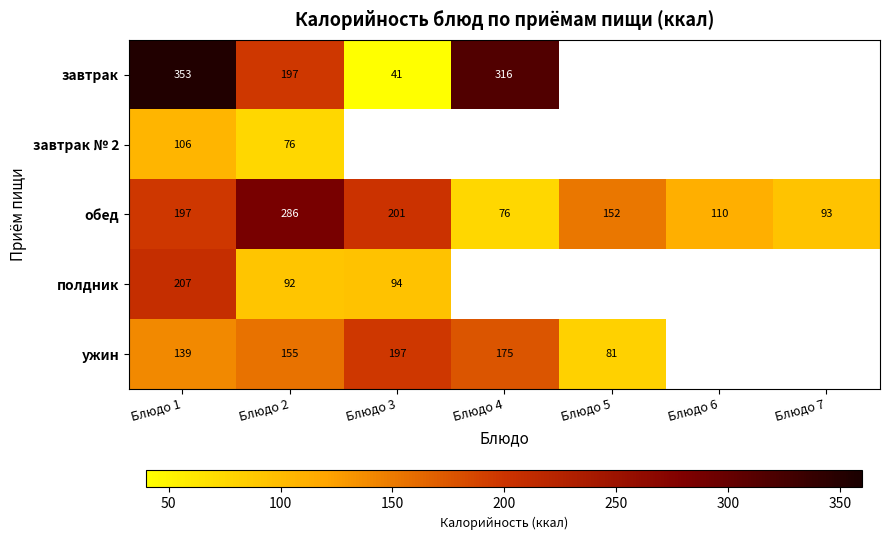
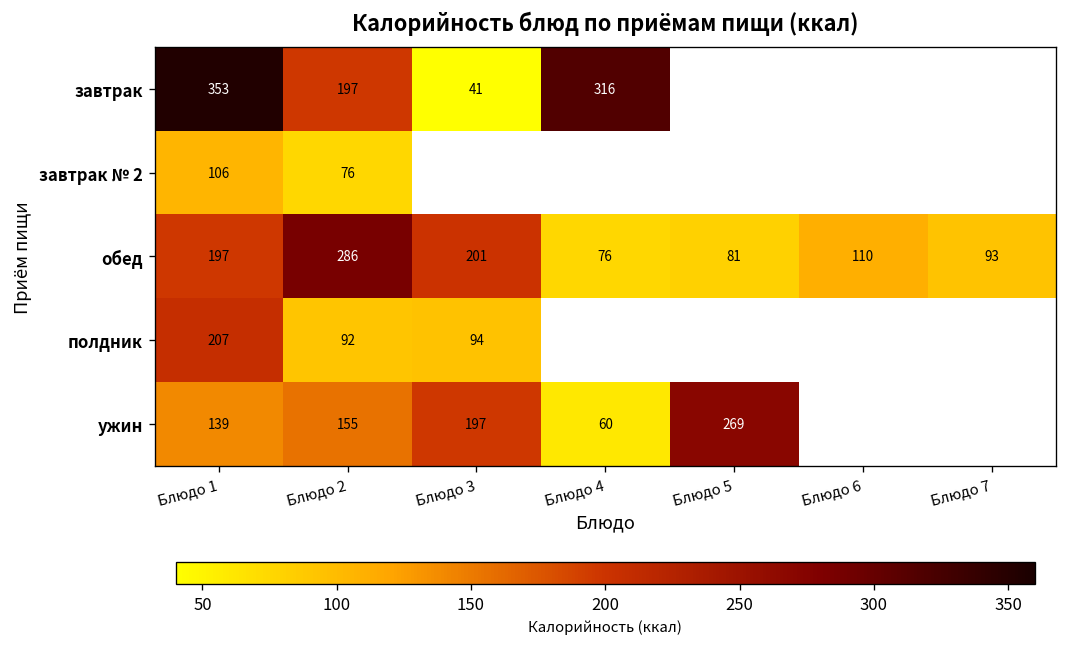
  {
    "завтрак": {
      "Блюдо 1": 353,
      "Блюдо 2": 197,
      "Блюдо 3": 41,
      "Блюдо 4": 316
    },
    "завтрак № 2": {
      "Блюдо 1": 106,
      "Блюдо 2": 76
    },
    "обед": {
      "Блюдо 1": 197,
      "Блюдо 2": 286,
      "Блюдо 3": 201,
      "Блюдо 4": 76,
-     "Блюдо 5": 152,
+     "Блюдо 5": 81,
      "Блюдо 6": 110,
      "Блюдо 7": 93
    },
    "полдник": {
      "Блюдо 1": 207,
      "Блюдо 2": 92,
      "Блюдо 3": 94
    },
    "ужин": {
      "Блюдо 1": 139,
      "Блюдо 2": 155,
      "Блюдо 3": 197,
-     "Блюдо 4": 175,
-     "Блюдо 5": 81
+     "Блюдо 4": 60,
+     "Блюдо 5": 269
    }
  }
